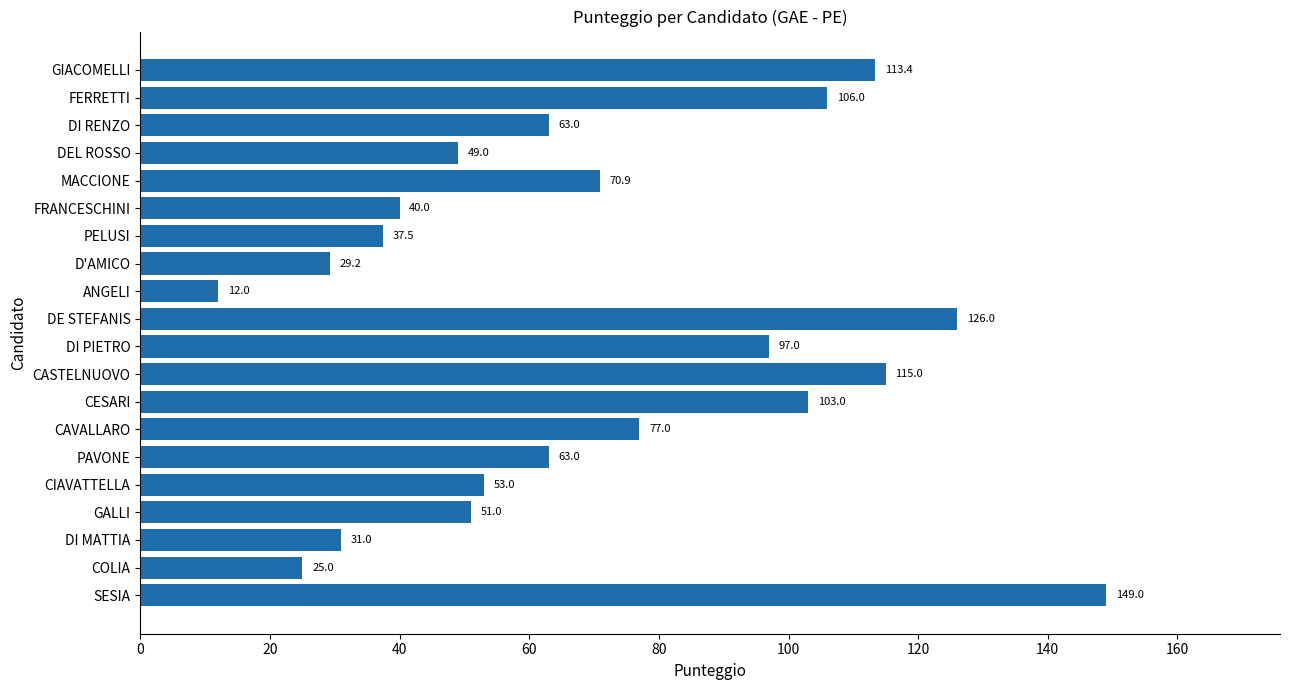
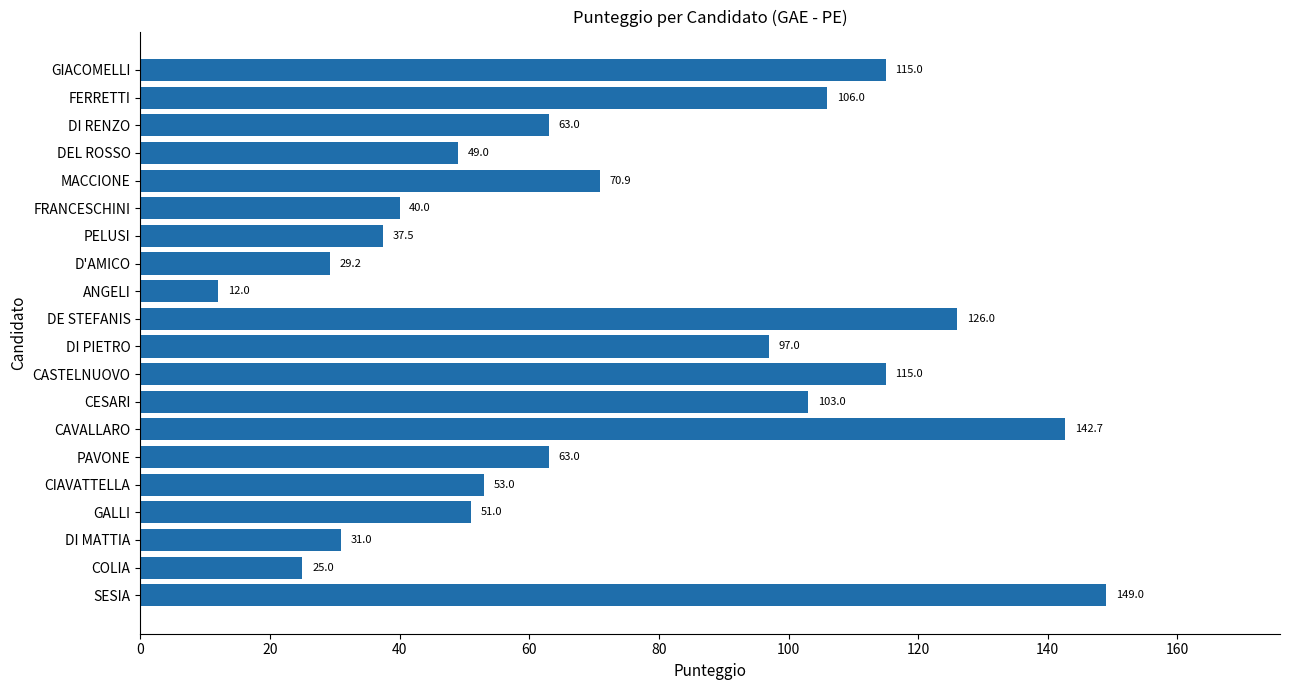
  {
-   "GIACOMELLI": 113.4,
+   "GIACOMELLI": 115.0,
    "FERRETTI": 106.0,
    "DI RENZO": 63.0,
    "DEL ROSSO": 49.0,
    "MACCIONE": 70.9,
    "FRANCESCHINI": 40.0,
    "PELUSI": 37.5,
    "D'AMICO": 29.2,
    "ANGELI": 12.0,
    "DE STEFANIS": 126.0,
    "DI PIETRO": 97.0,
    "CASTELNUOVO": 115.0,
    "CESARI": 103.0,
-   "CAVALLARO": 77.0,
+   "CAVALLARO": 142.7,
    "PAVONE": 63.0,
    "CIAVATTELLA": 53.0,
    "GALLI": 51.0,
    "DI MATTIA": 31.0,
    "COLIA": 25.0,
    "SESIA": 149.0
  }
